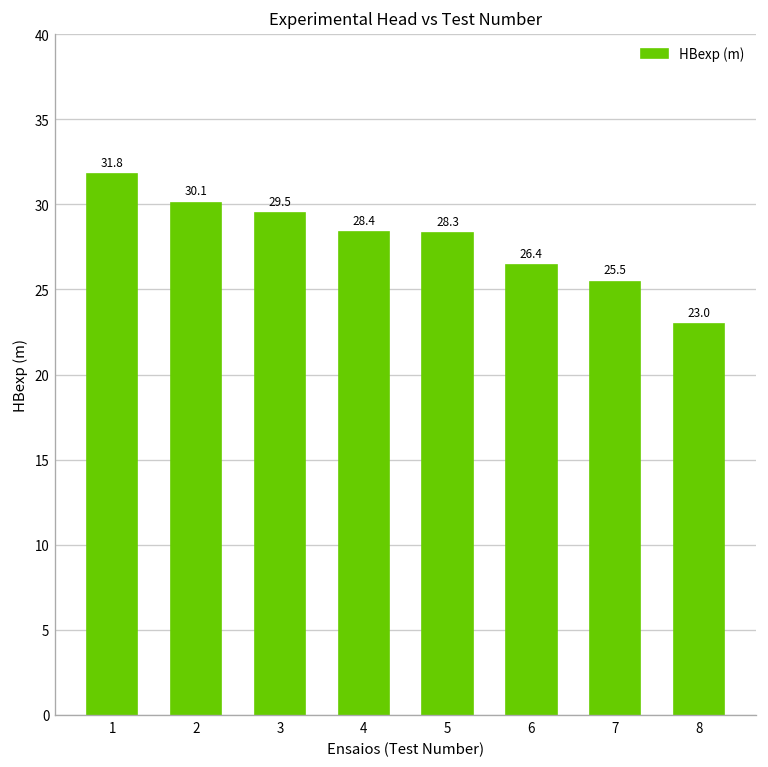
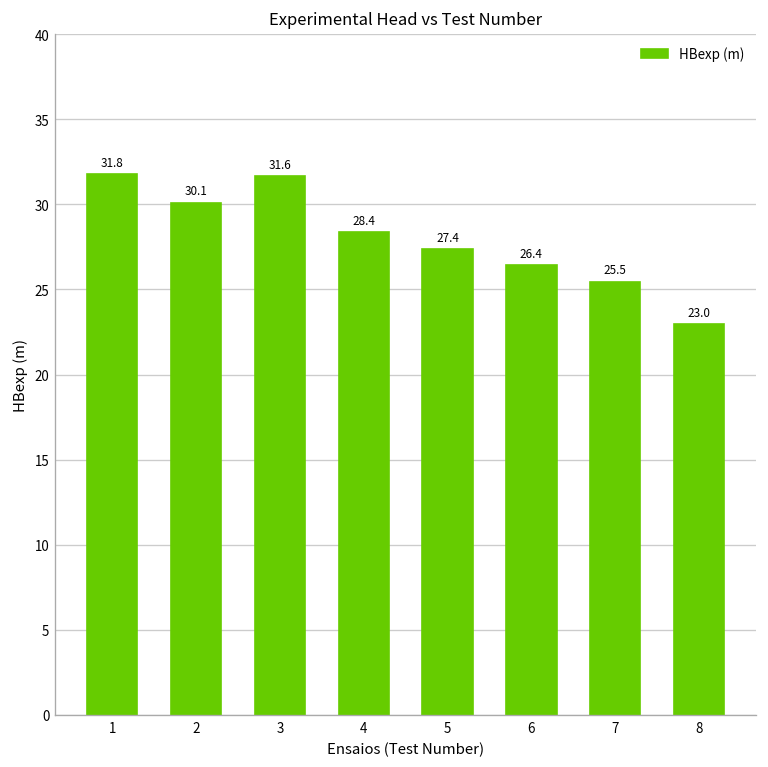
  {
    "1": 31.8,
    "2": 30.1,
-   "3": 29.5,
+   "3": 31.6,
    "4": 28.4,
-   "5": 28.3,
+   "5": 27.4,
    "6": 26.4,
    "7": 25.5,
    "8": 23.0
  }
